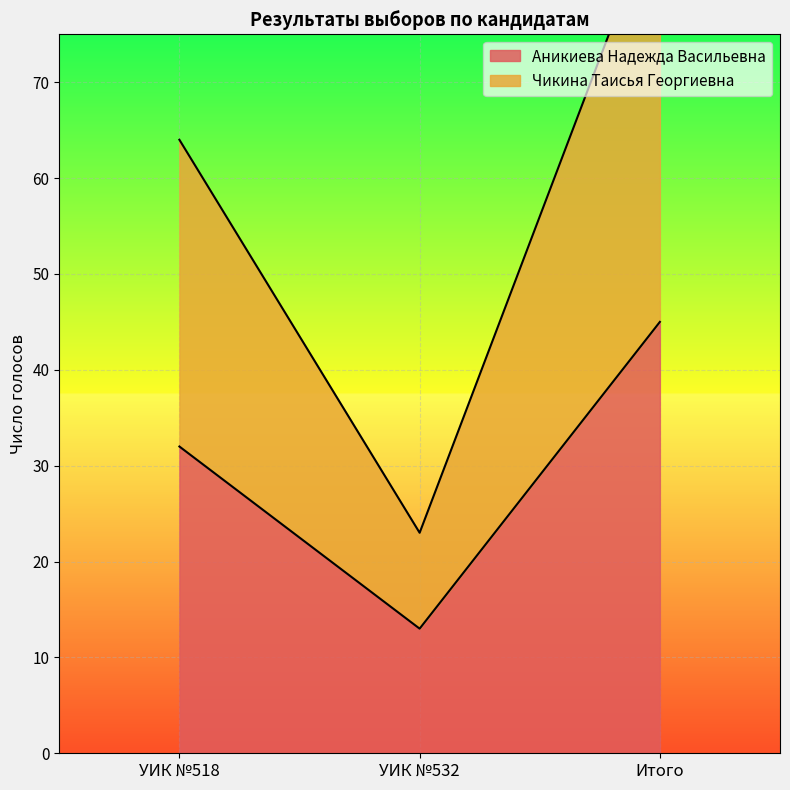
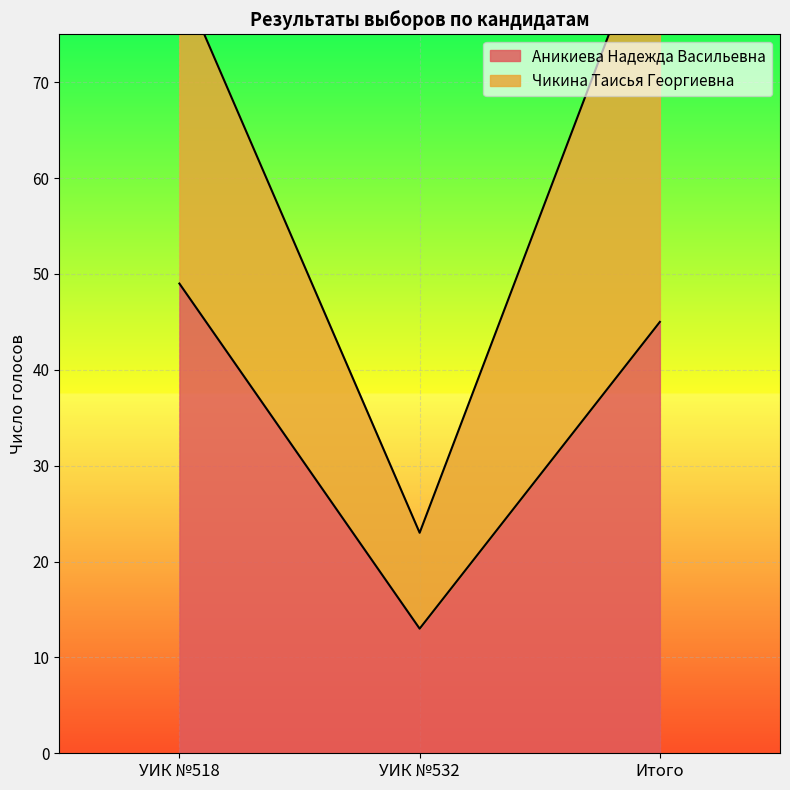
  {
    "Аникиева Надежда Васильевна": {
-     "УИК №518": 32,
+     "УИК №518": 49,
      "УИК №532": 13,
      "Итого": 45
    },
    "Чикина Таисья Георгиевна": {
      "УИК №532": 10
    }
  }
